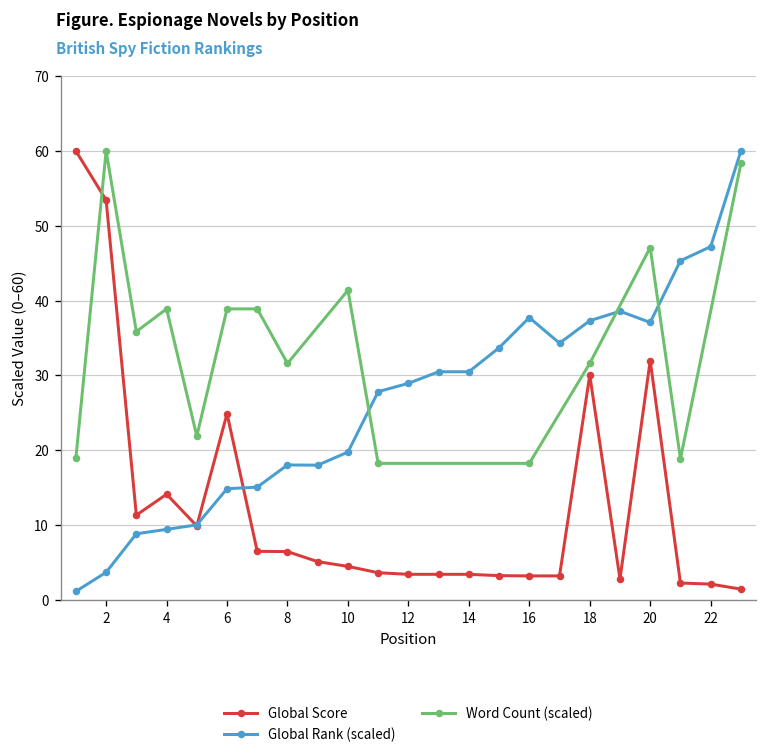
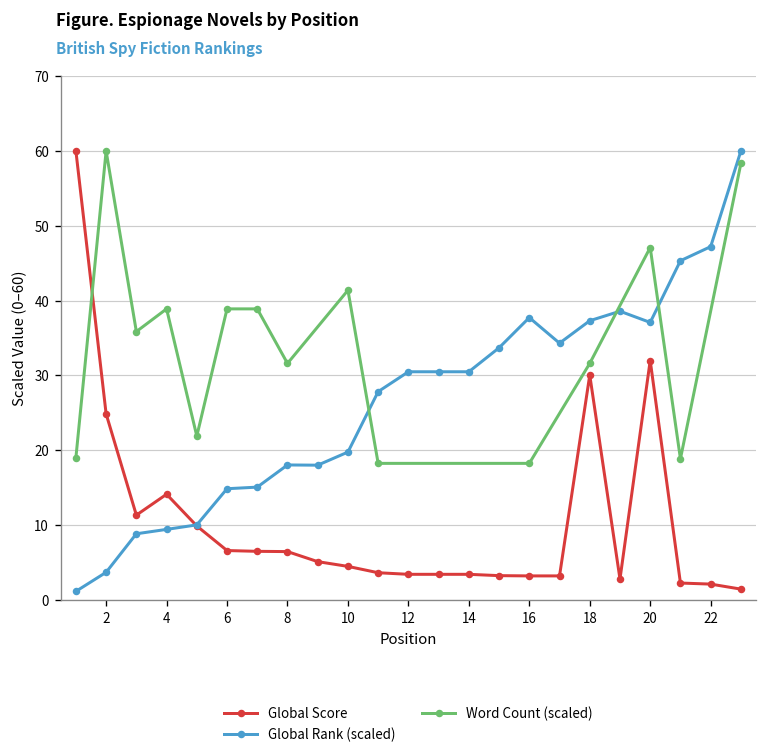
  {
    "Global Score": {
-     "2": 53,
+     "2": 25,
      "4": 14,
-     "6": 25,
+     "6": 7,
      "8": 6,
      "10": 4,
      "12": 3,
      "14": 3,
      "16": 3,
      "18": 30,
      "20": 32,
      "22": 2
    },
    "Global Rank (scaled)": {
      "2": 4,
      "4": 9,
      "6": 15,
      "8": 18,
      "10": 20,
-     "12": 29,
+     "12": 30,
      "14": 30,
      "16": 38,
      "18": 37,
      "20": 37,
      "22": 47
    },
    "Word Count (scaled)": {
      "2": 60,
      "4": 39,
      "6": 39,
      "8": 32,
      "10": 41,
      "16": 18,
      "18": 32,
      "20": 47
    }
  }
